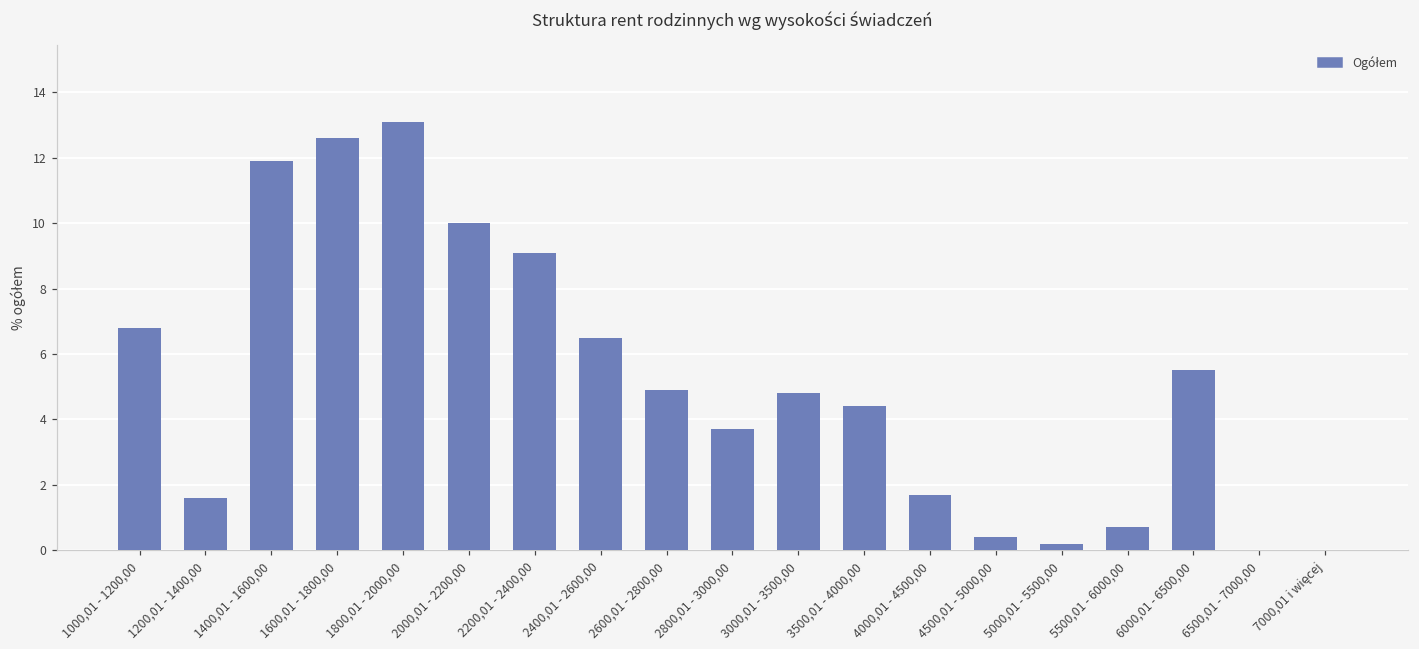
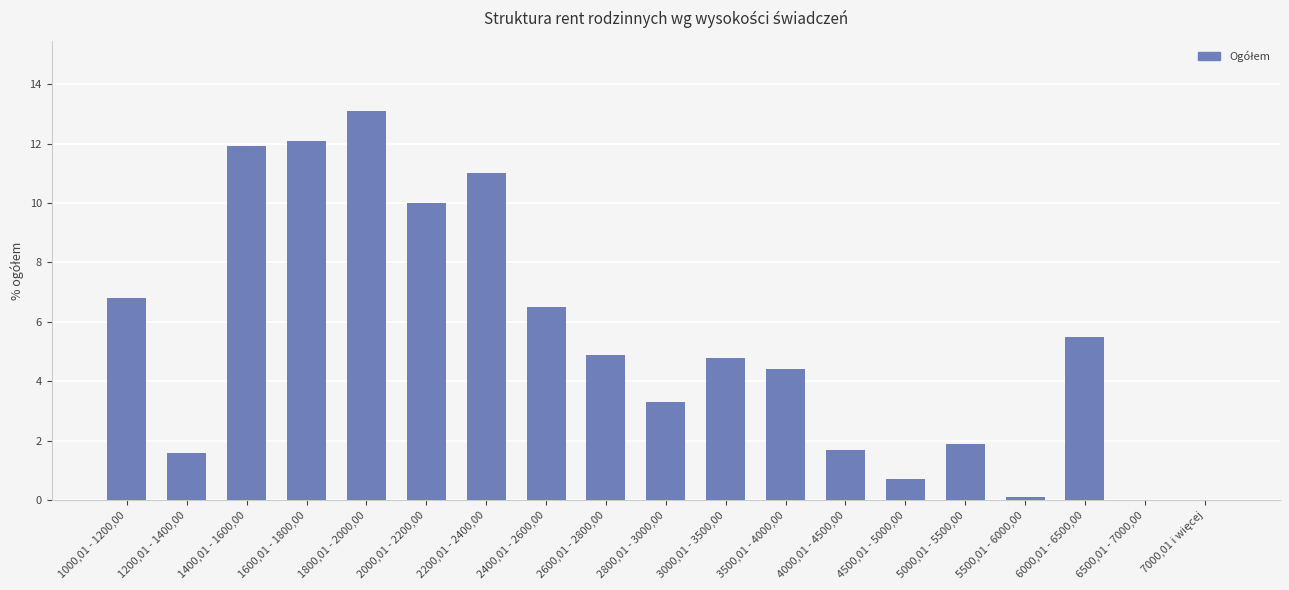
  {
    "1000,01 - 1200,00": 6.8,
    "1200,01 - 1400,00": 1.6,
    "1400,01 - 1600,00": 11.9,
-   "1600,01 - 1800,00": 12.6,
+   "1600,01 - 1800,00": 12.1,
    "1800,01 - 2000,00": 13.1,
    "2000,01 - 2200,00": 10.0,
-   "2200,01 - 2400,00": 9.1,
+   "2200,01 - 2400,00": 11.0,
    "2400,01 - 2600,00": 6.5,
    "2600,01 - 2800,00": 4.9,
-   "2800,01 - 3000,00": 3.7,
+   "2800,01 - 3000,00": 3.3,
    "3000,01 - 3500,00": 4.8,
    "3500,01 - 4000,00": 4.4,
    "4000,01 - 4500,00": 1.7,
-   "4500,01 - 5000,00": 0.4,
-   "5000,01 - 5500,00": 0.2,
-   "5500,01 - 6000,00": 0.7,
+   "4500,01 - 5000,00": 0.7,
+   "5000,01 - 5500,00": 1.9,
+   "5500,01 - 6000,00": 0.1,
    "6000,01 - 6500,00": 5.5,
    "6500,01 - 7000,00": 0.0,
    "7000,01 i więcej": 0.0
  }
